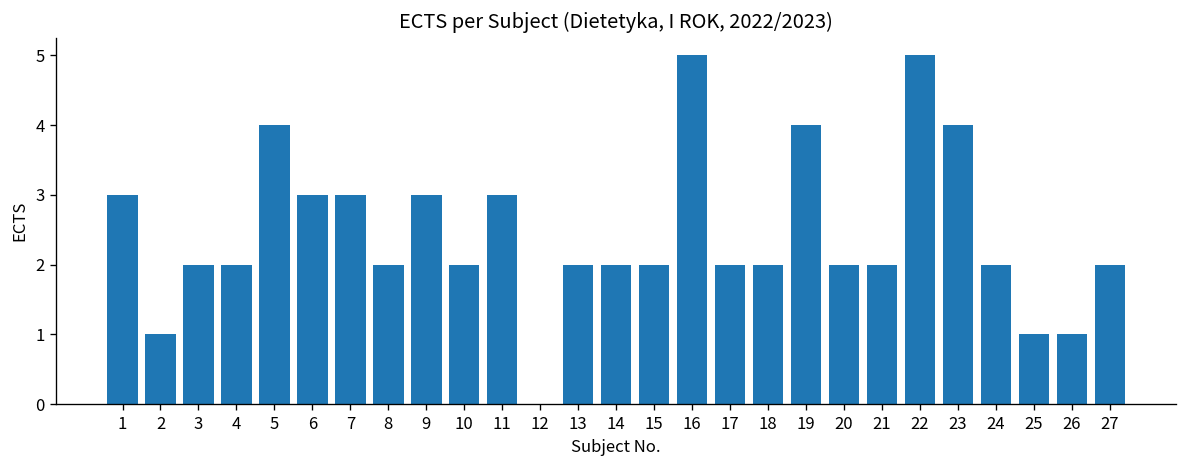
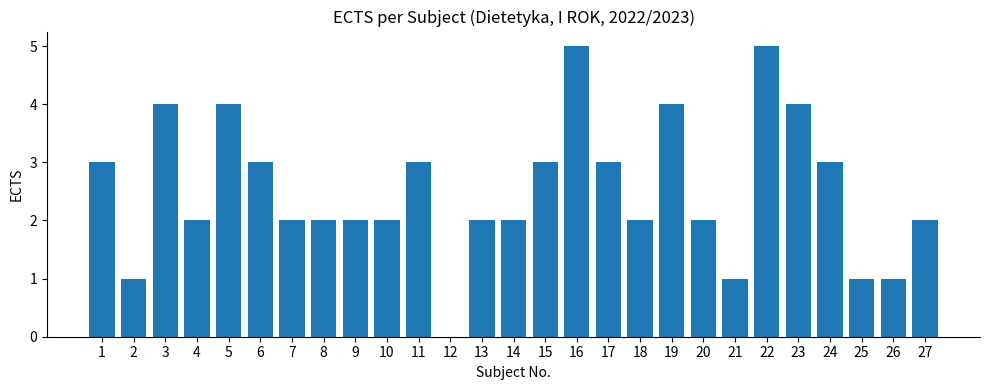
  {
    "1": 3,
    "2": 1,
-   "3": 2,
+   "3": 4,
    "4": 2,
    "5": 4,
    "6": 3,
-   "7": 3,
+   "7": 2,
    "8": 2,
-   "9": 3,
+   "9": 2,
    "10": 2,
    "11": 3,
    "12": 0,
    "13": 2,
    "14": 2,
-   "15": 2,
+   "15": 3,
    "16": 5,
-   "17": 2,
+   "17": 3,
    "18": 2,
    "19": 4,
    "20": 2,
-   "21": 2,
+   "21": 1,
    "22": 5,
    "23": 4,
-   "24": 2,
+   "24": 3,
    "25": 1,
    "26": 1,
    "27": 2
  }
